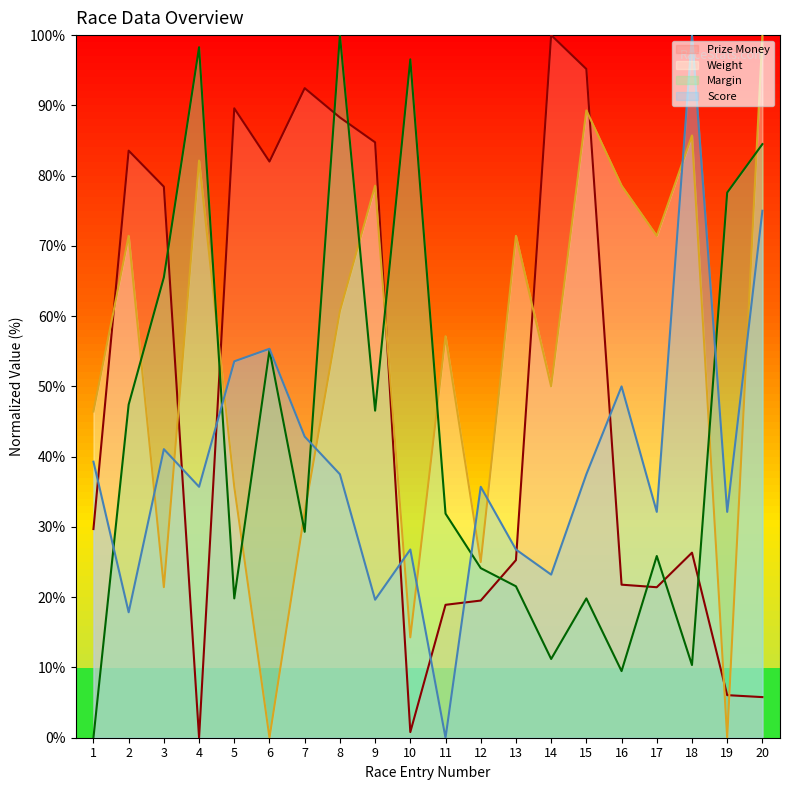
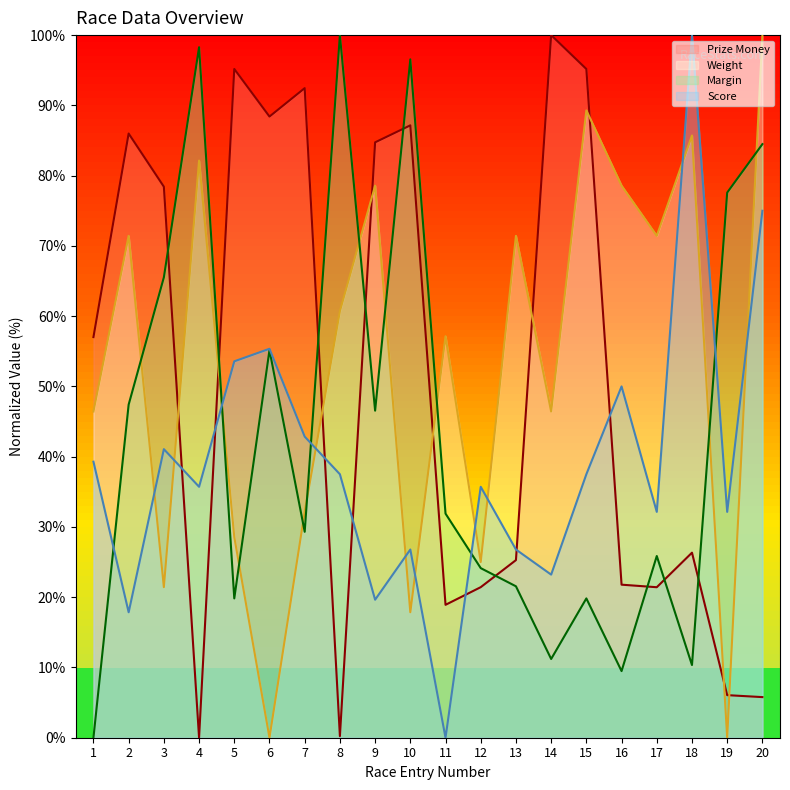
  {
    "Prize Money": {
-     "1": "30%",
-     "2": "84%",
+     "1": "57%",
+     "2": "86%",
      "3": "78%",
      "4": "0%",
-     "5": "90%",
-     "6": "82%",
+     "5": "95%",
+     "6": "88%",
      "7": "92%",
-     "8": "88%",
+     "8": "0%",
      "9": "85%",
-     "10": "1%",
+     "10": "87%",
      "11": "19%",
-     "12": "20%",
+     "12": "21%",
      "13": "25%",
      "14": "100%",
      "15": "95%",
      "16": "22%",
      "17": "21%",
      "18": "26%",
      "19": "6%",
      "20": "6%"
    },
    "Weight": {
      "1": "46%",
      "2": "71%",
      "3": "21%",
      "4": "82%",
-     "5": "36%",
+     "5": "29%",
      "6": "0%",
      "7": "32%",
      "8": "61%",
      "9": "79%",
-     "10": "14%",
+     "10": "18%",
      "11": "57%",
      "12": "25%",
      "13": "71%",
-     "14": "50%",
+     "14": "46%",
      "15": "89%",
      "16": "79%",
      "17": "71%",
      "18": "86%",
      "19": "0%",
      "20": "100%"
    }
  }
